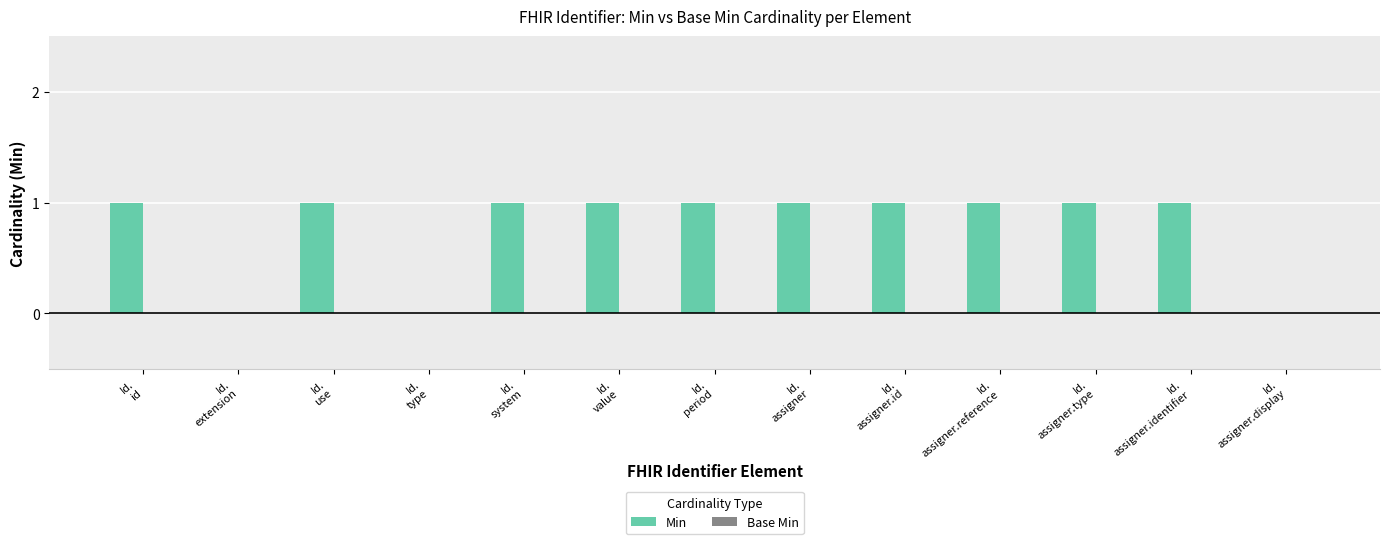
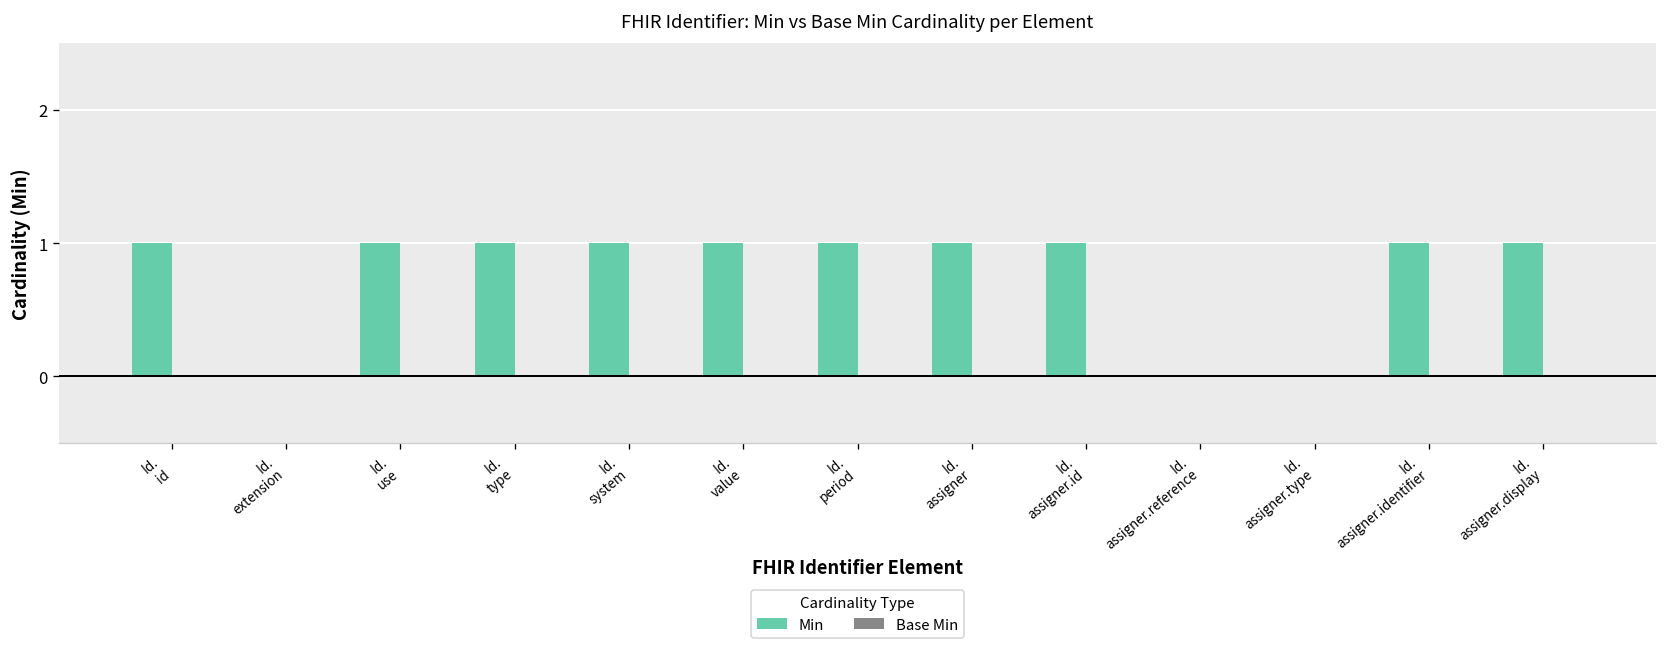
  {
    "Min": {
      "Id. id": 1,
      "Id. extension": 0,
      "Id. use": 1,
-     "Id. type": 0,
+     "Id. type": 1,
      "Id. system": 1,
      "Id. value": 1,
      "Id. period": 1,
      "Id. assigner": 1,
      "Id. assigner.id": 1,
-     "Id. assigner.reference": 1,
-     "Id. assigner.type": 1,
+     "Id. assigner.reference": 0,
+     "Id. assigner.type": 0,
      "Id. assigner.identifier": 1,
-     "Id. assigner.display": 0
+     "Id. assigner.display": 1
    },
    "Base Min": {
      "Id. id": 0,
      "Id. extension": 0,
      "Id. use": 0,
      "Id. type": 0,
      "Id. system": 0,
      "Id. value": 0,
      "Id. period": 0,
      "Id. assigner": 0,
      "Id. assigner.id": 0,
      "Id. assigner.reference": 0,
      "Id. assigner.type": 0,
      "Id. assigner.identifier": 0,
      "Id. assigner.display": 0
    }
  }
